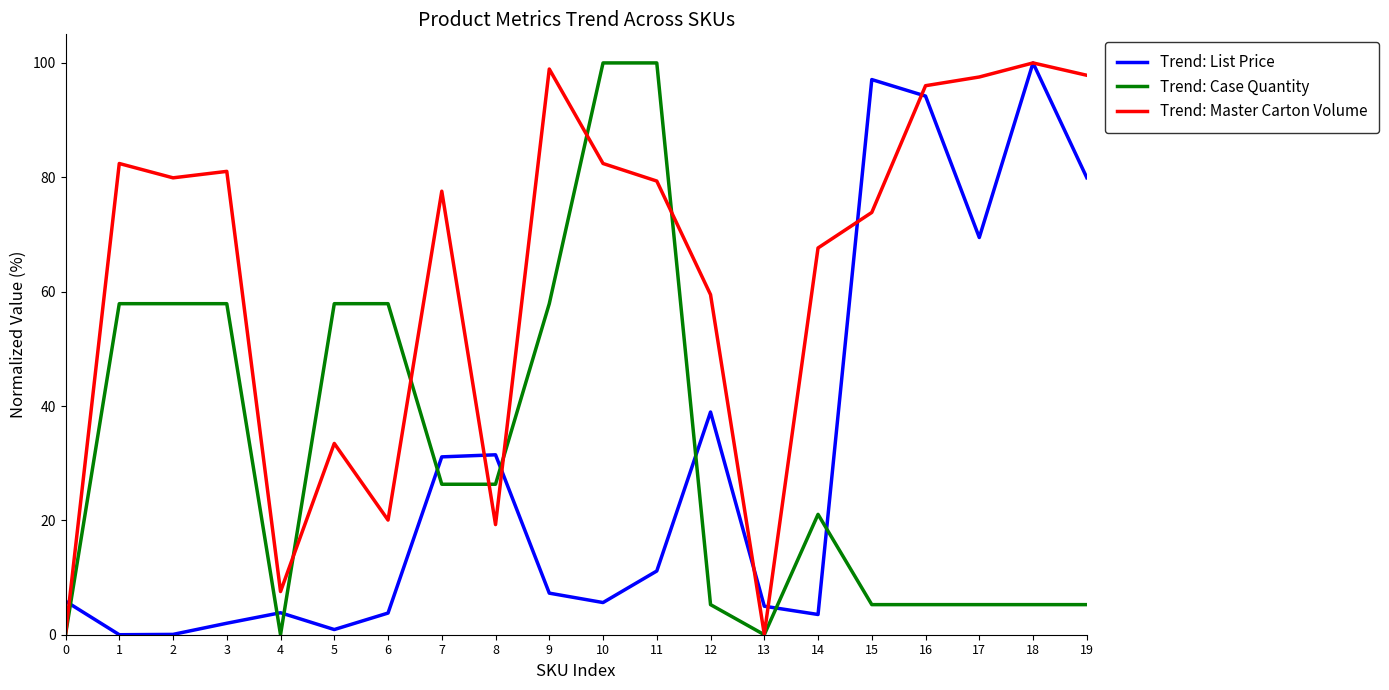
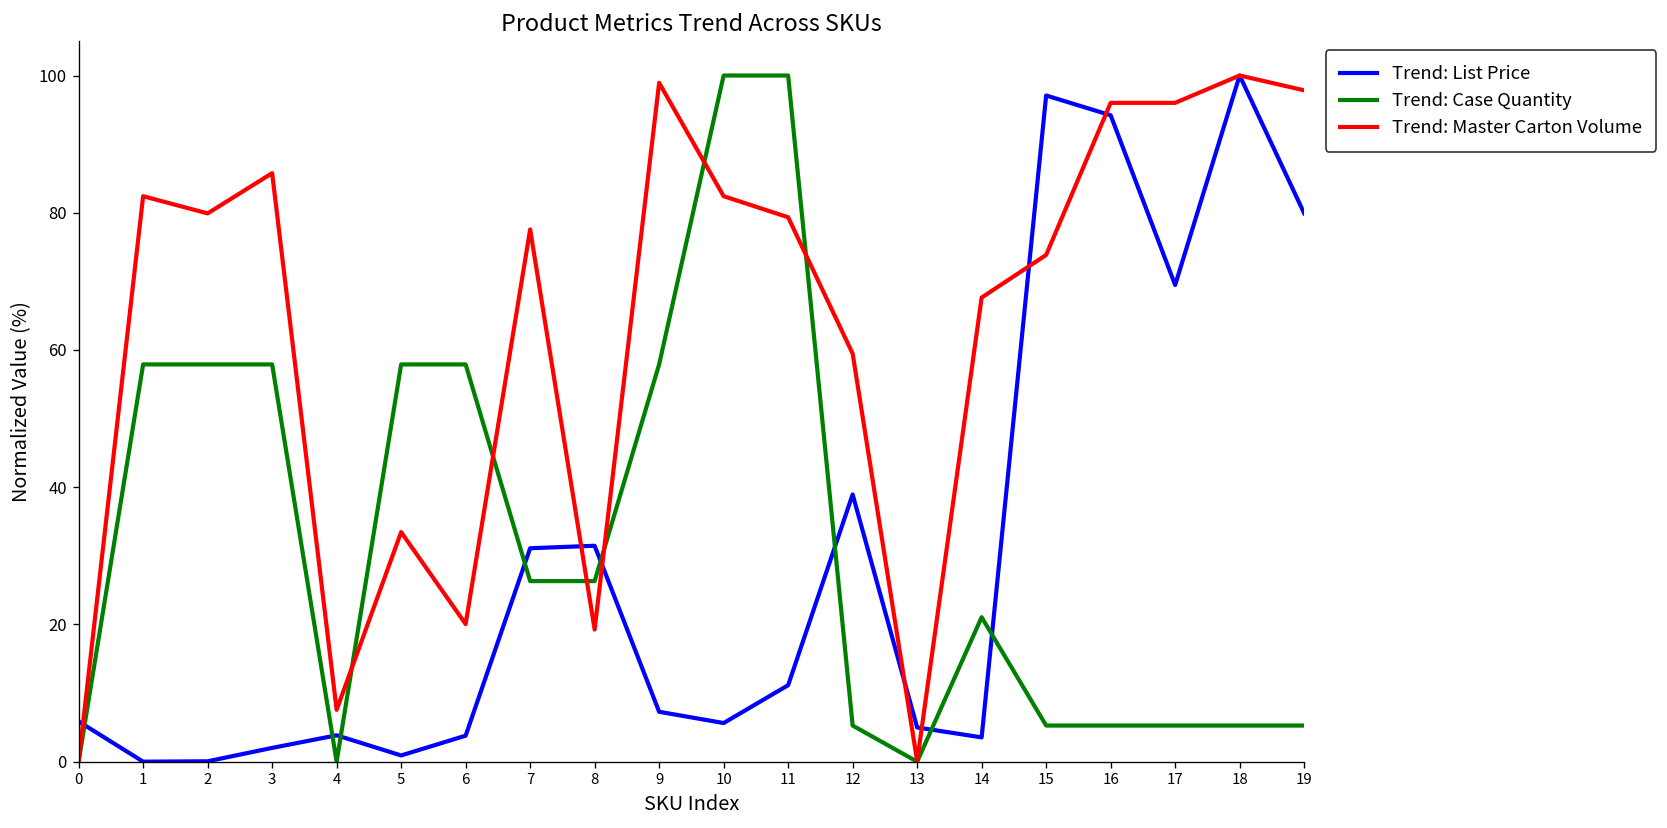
  {
    "Trend: List Price": {
      "0": 6,
      "1": 0,
      "2": 0,
      "3": 2,
      "4": 4,
      "5": 1,
      "6": 4,
      "7": 31,
      "8": 31,
      "9": 7,
      "10": 6,
      "11": 11,
      "12": 39,
      "13": 5,
      "14": 4,
      "15": 97,
      "16": 94,
      "17": 69,
      "19": 80
    },
    "Trend: Case Quantity": {
      "1": 58,
      "2": 58,
      "3": 58,
      "4": 0,
      "5": 58,
      "6": 58,
      "7": 26,
      "8": 26,
      "9": 58,
      "10": 100,
      "11": 100,
      "12": 5,
      "14": 21,
      "15": 5,
      "16": 5,
      "17": 5,
      "18": 5,
      "19": 5
    },
    "Trend: Master Carton Volume": {
      "1": 82,
      "2": 80,
-     "3": 81,
+     "3": 86,
      "4": 8,
      "5": 33,
      "6": 20,
      "7": 78,
      "8": 19,
      "9": 99,
      "10": 82,
      "11": 79,
      "12": 59,
      "14": 68,
      "15": 74,
      "16": 96,
-     "17": 98,
+     "17": 96,
      "19": 98
    }
  }
